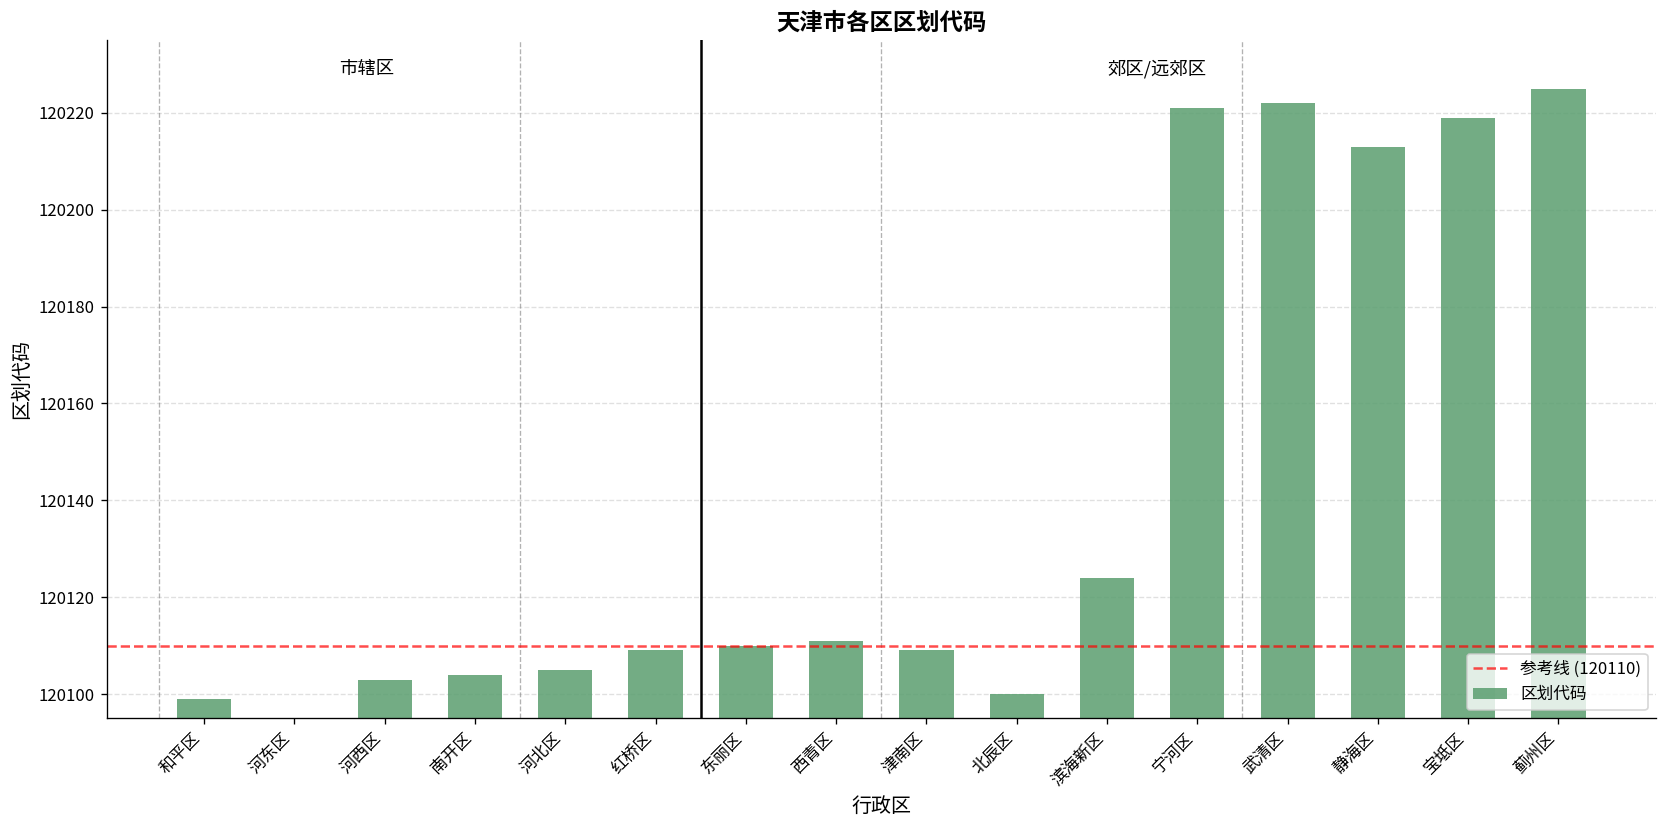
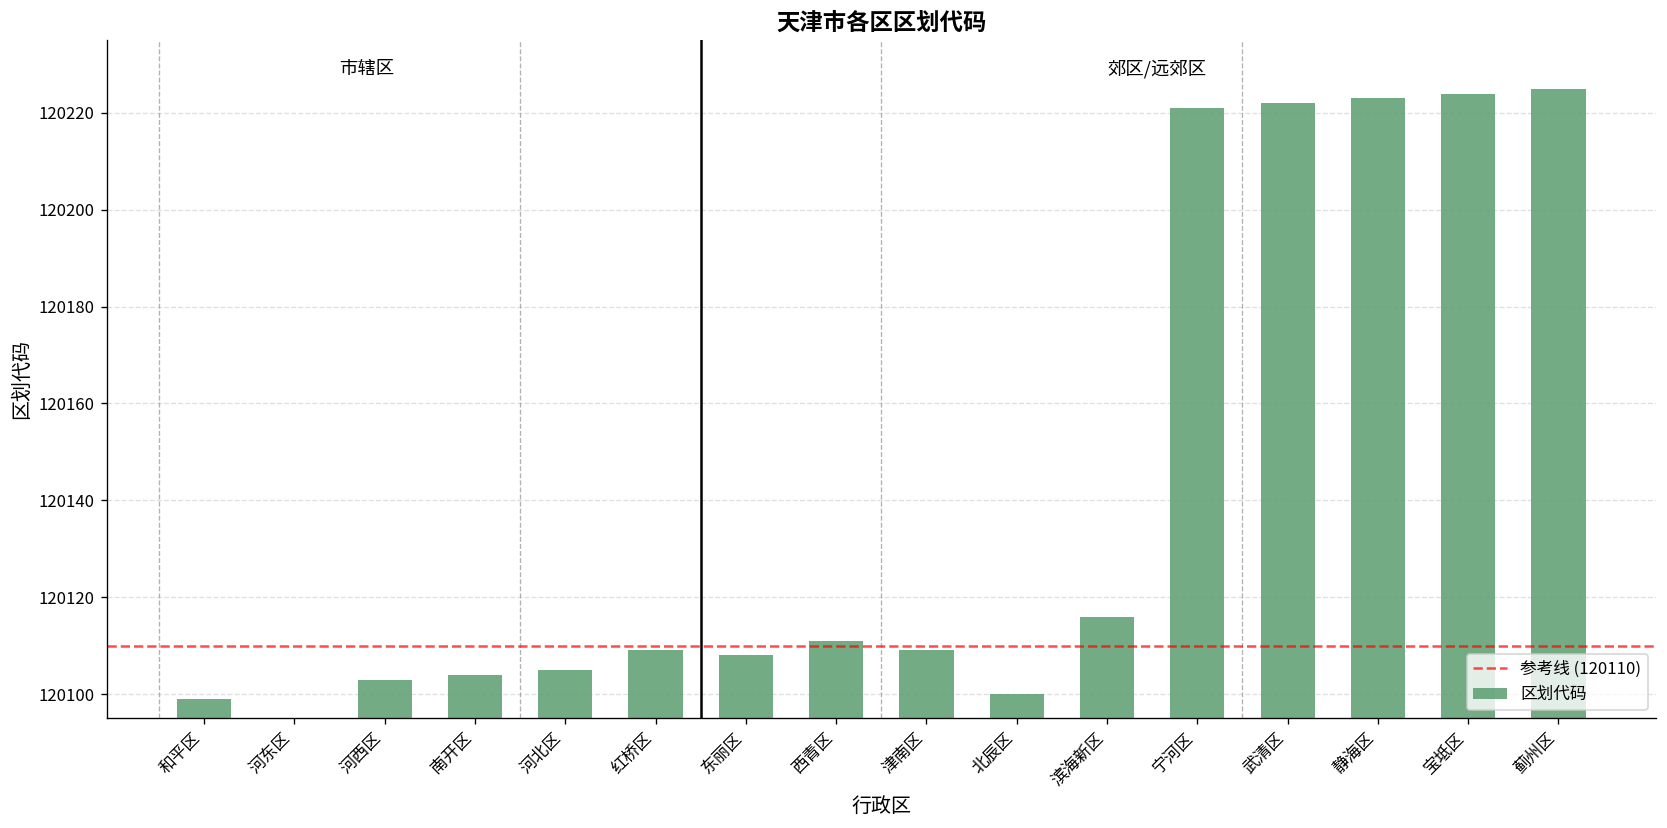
  {
    "和平区": 120099,
    "河西区": 120103,
    "南开区": 120104,
    "河北区": 120105,
    "红桥区": 120109,
-   "东丽区": 120110,
+   "东丽区": 120108,
    "西青区": 120111,
    "津南区": 120109,
    "北辰区": 120100,
-   "滨海新区": 120124,
+   "滨海新区": 120116,
    "宁河区": 120221,
    "武清区": 120222,
-   "静海区": 120213,
-   "宝坻区": 120219,
+   "静海区": 120223,
+   "宝坻区": 120224,
    "蓟州区": 120225
  }
